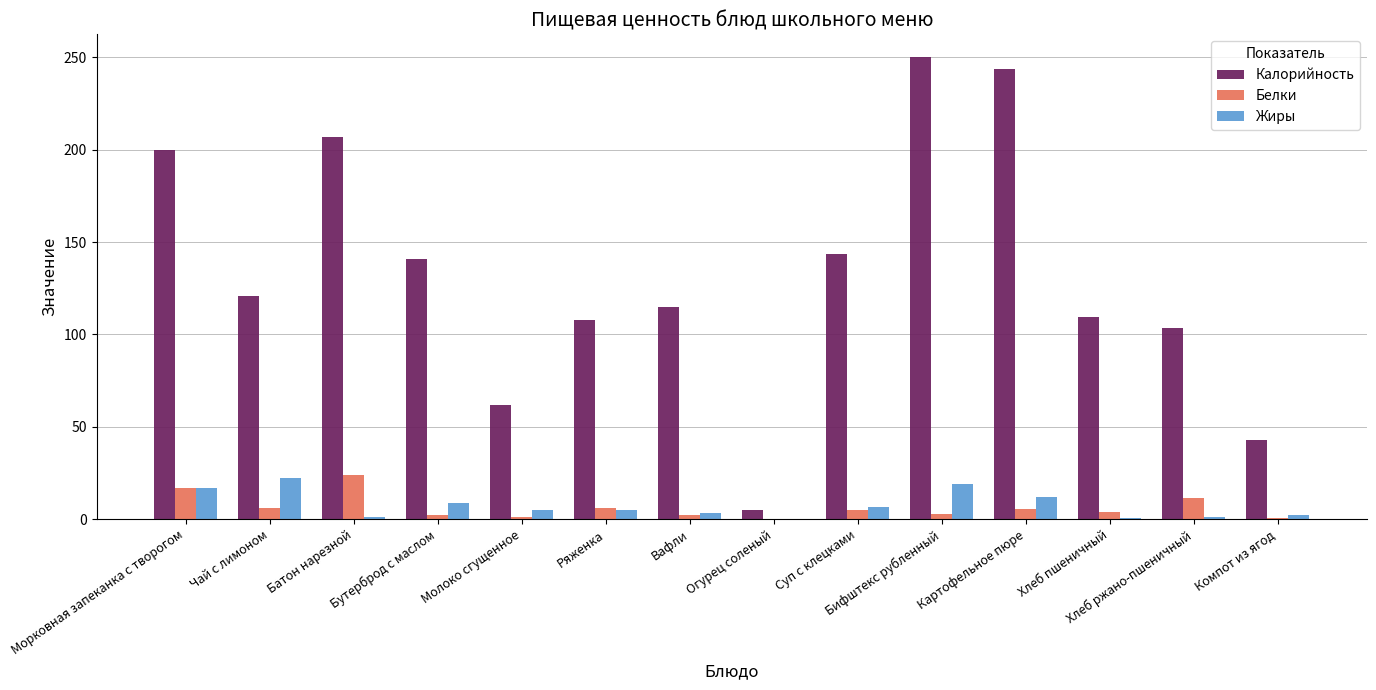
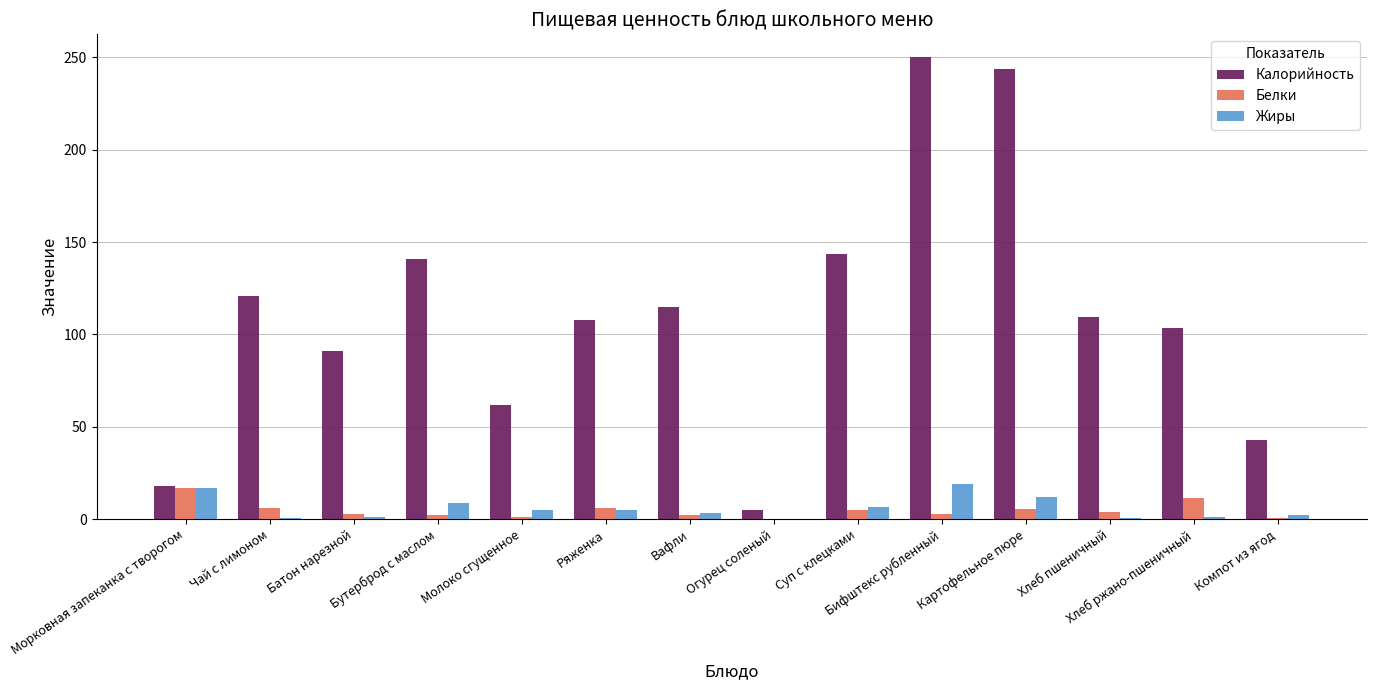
  {
    "Калорийность": {
-     "Морковная запеканка с творогом": 200,
+     "Морковная запеканка с творогом": 18,
      "Чай с лимоном": 121,
-     "Батон нарезной": 207,
+     "Батон нарезной": 91,
      "Бутерброд с маслом": 141,
      "Молоко сгущенное": 62,
      "Ряженка": 108,
      "Вафли": 115,
      "Огурец соленый": 5,
      "Суп с клецками": 144,
      "Бифштекс рубленный": 250,
      "Картофельное пюре": 244,
      "Хлеб пшеничный": 109,
      "Хлеб ржано-пшеничный": 104,
      "Компот из ягод": 43
    },
    "Белки": {
      "Морковная запеканка с творогом": 17,
      "Чай с лимоном": 6,
-     "Батон нарезной": 24,
+     "Батон нарезной": 3,
      "Бутерброд с маслом": 2,
      "Ряженка": 6,
      "Вафли": 3,
      "Суп с клецками": 5,
      "Бифштекс рубленный": 3,
      "Картофельное пюре": 5,
      "Хлеб пшеничный": 4,
      "Хлеб ржано-пшеничный": 12
    },
    "Жиры": {
      "Морковная запеканка с творогом": 17,
-     "Чай с лимоном": 22,
+     "Чай с лимоном": 0,
      "Бутерброд с маслом": 9,
      "Молоко сгущенное": 5,
      "Ряженка": 5,
      "Вафли": 4,
      "Суп с клецками": 7,
      "Бифштекс рубленный": 19,
      "Картофельное пюре": 12,
      "Компот из ягод": 2
    }
  }
